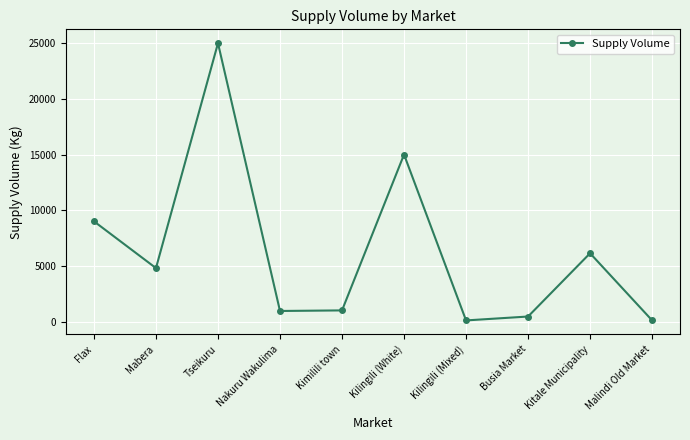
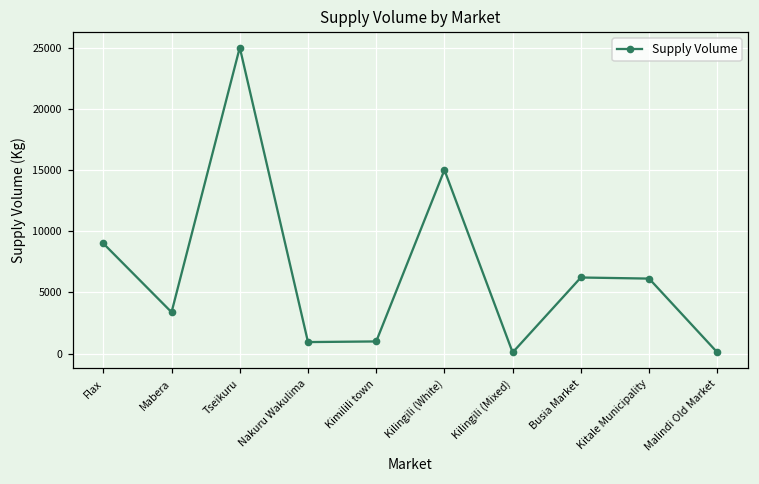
  {
    "Flax": 9000,
-   "Mabera": 4800,
+   "Mabera": 3400,
    "Tseikuru": 25000,
    "Nakuru Wakulima": 900,
    "Kimilili town": 1000,
    "Kilingili (White)": 15000,
    "Kilingili (Mixed)": 100,
-   "Busia Market": 500,
+   "Busia Market": 6200,
    "Kitale Municipality": 6100,
    "Malindi Old Market": 100
  }
